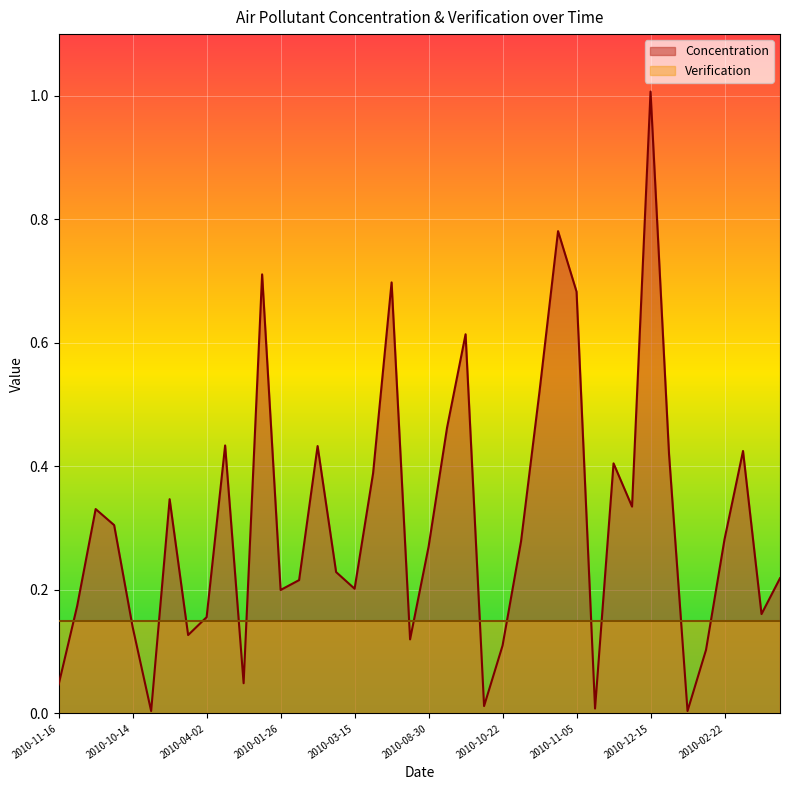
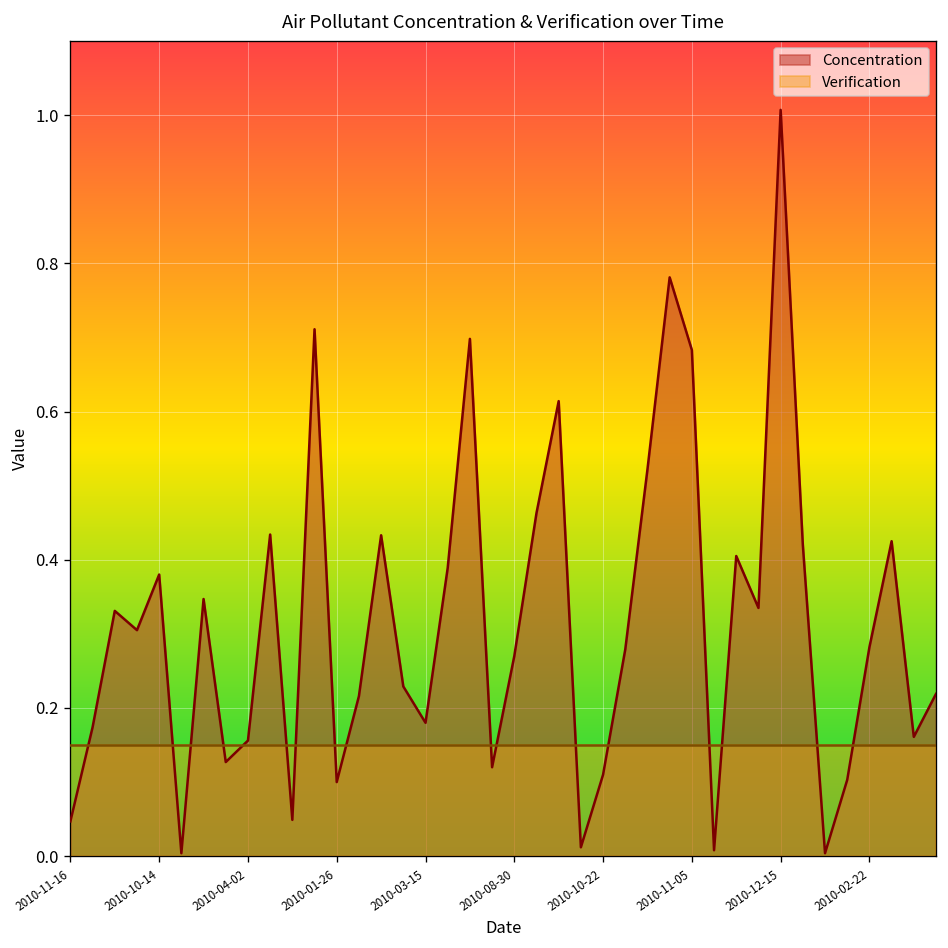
  {
    "Concentration": {
      "2010-11-16": 0.05,
-     "2010-10-14": 0.14,
+     "2010-10-14": 0.38,
      "2010-04-02": 0.16,
-     "2010-01-26": 0.2,
-     "2010-03-15": 0.20,
+     "2010-01-26": 0.1,
+     "2010-03-15": 0.18,
      "2010-08-30": 0.27,
      "2010-10-22": 0.11,
      "2010-11-05": 0.68,
      "2010-12-15": 1.01,
      "2010-02-22": 0.28
    },
    "Verification": {
      "2010-11-16": 0.15,
      "2010-10-14": 0.15,
      "2010-04-02": 0.15,
      "2010-01-26": 0.15,
      "2010-03-15": 0.15,
      "2010-08-30": 0.15,
      "2010-10-22": 0.15,
      "2010-11-05": 0.15,
      "2010-12-15": 0.15,
      "2010-02-22": 0.15
    }
  }
